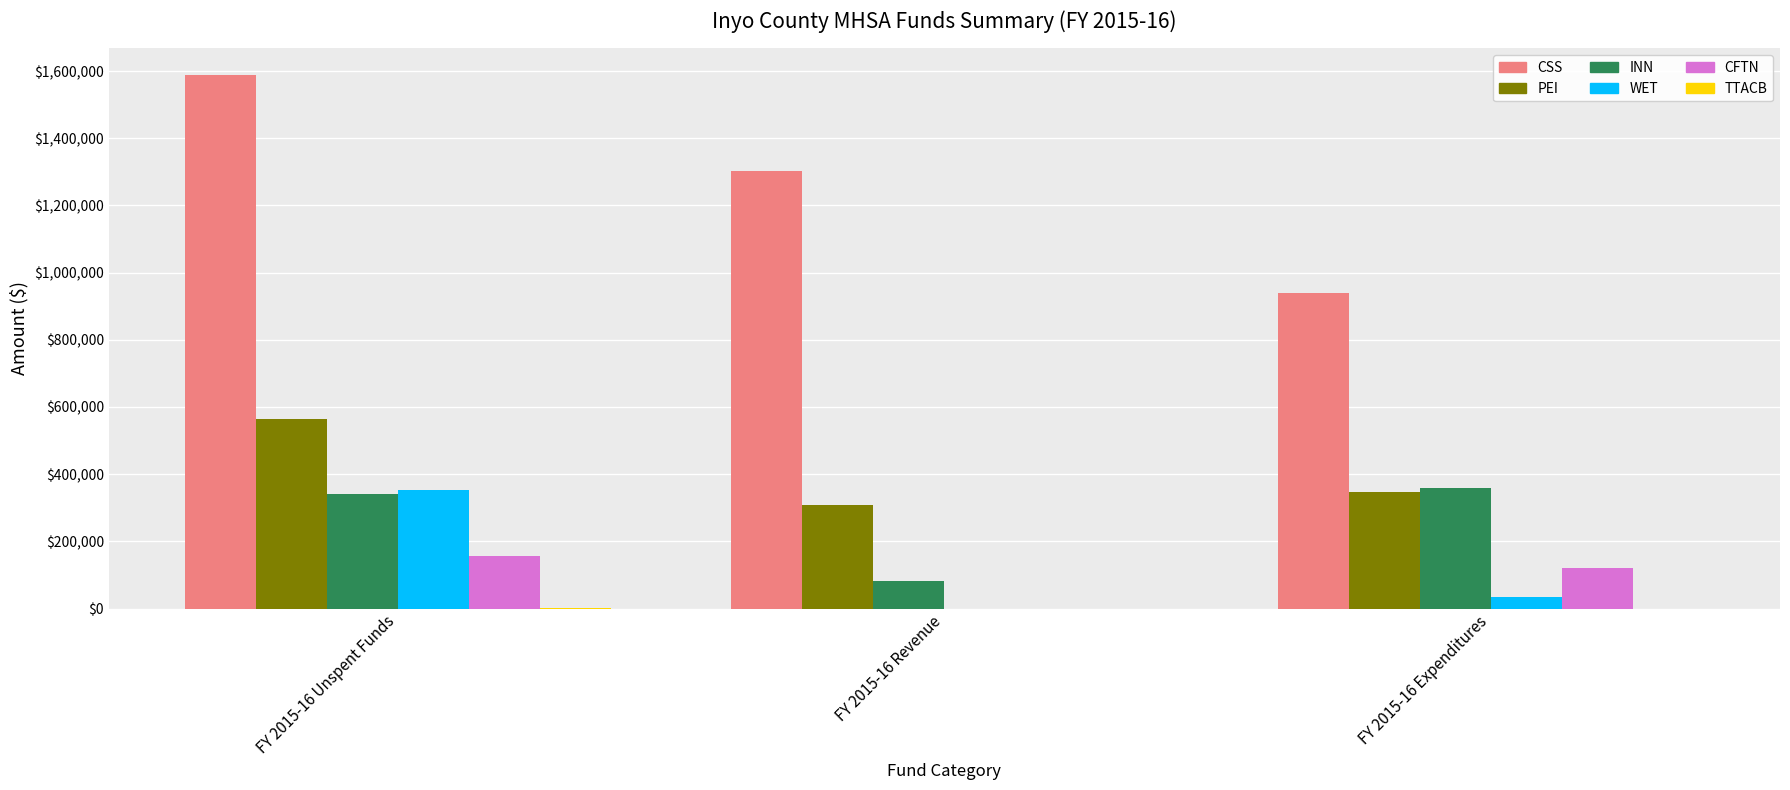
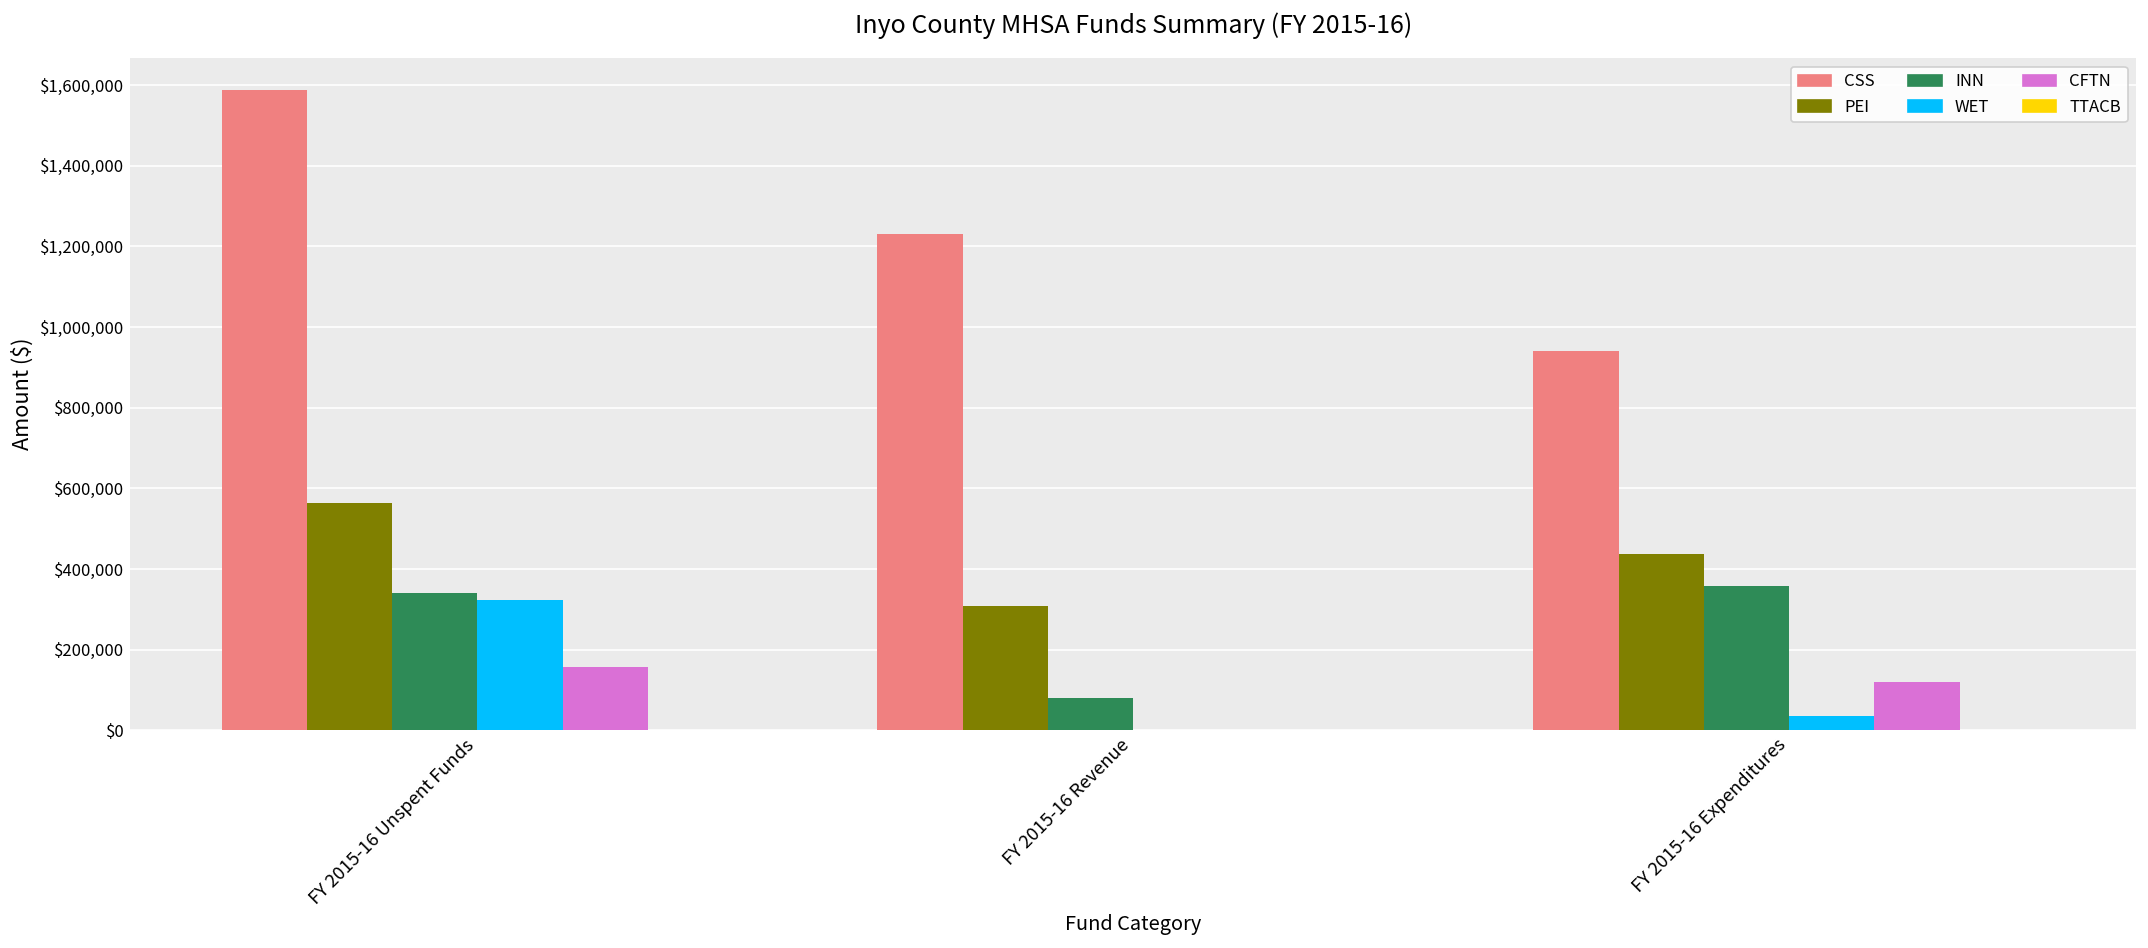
  {
    "CSS": {
      "FY 2015-16 Unspent Funds": "$1,590,000",
-     "FY 2015-16 Revenue": "$1,300,000",
+     "FY 2015-16 Revenue": "$1,230,000",
      "FY 2015-16 Expenditures": "$940,000"
    },
    "PEI": {
      "FY 2015-16 Unspent Funds": "$560,000",
      "FY 2015-16 Revenue": "$310,000",
-     "FY 2015-16 Expenditures": "$350,000"
+     "FY 2015-16 Expenditures": "$440,000"
    },
    "INN": {
      "FY 2015-16 Unspent Funds": "$340,000",
      "FY 2015-16 Revenue": "$80,000",
      "FY 2015-16 Expenditures": "$360,000"
    },
    "WET": {
-     "FY 2015-16 Unspent Funds": "$350,000",
+     "FY 2015-16 Unspent Funds": "$320,000",
      "FY 2015-16 Revenue": "$0",
      "FY 2015-16 Expenditures": "$40,000"
    },
    "CFTN": {
      "FY 2015-16 Unspent Funds": "$160,000",
      "FY 2015-16 Revenue": "$0",
      "FY 2015-16 Expenditures": "$120,000"
    },
    "TTACB": {
      "FY 2015-16 Revenue": "$0"
    }
  }
